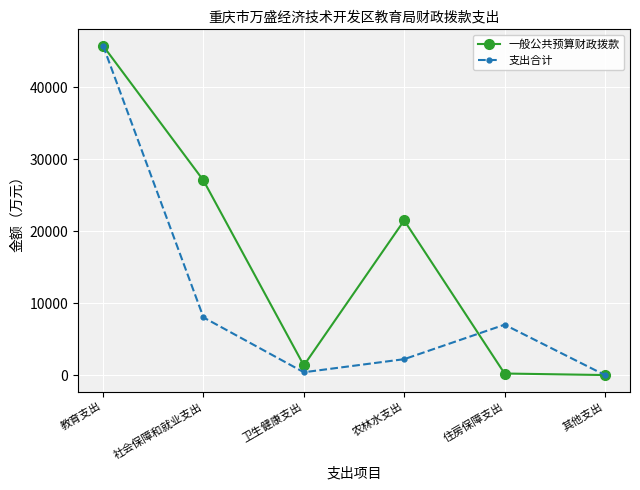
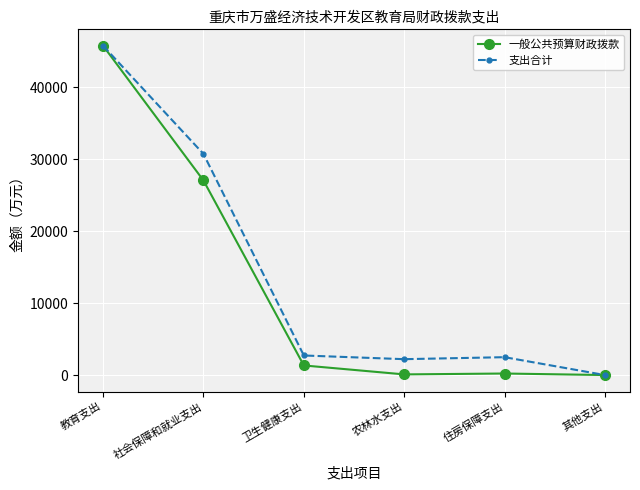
  {
    "一般公共预算财政拨款": {
      "社会保障和就业支出": 27000,
      "卫生健康支出": 1000,
-     "农林水支出": 21000,
+     "农林水支出": 0,
      "住房保障支出": 0
    },
    "支出合计": {
-     "社会保障和就业支出": 8000,
-     "卫生健康支出": 0,
+     "社会保障和就业支出": 31000,
+     "卫生健康支出": 3000,
      "农林水支出": 2000,
-     "住房保障支出": 7000
+     "住房保障支出": 2000
    }
  }
